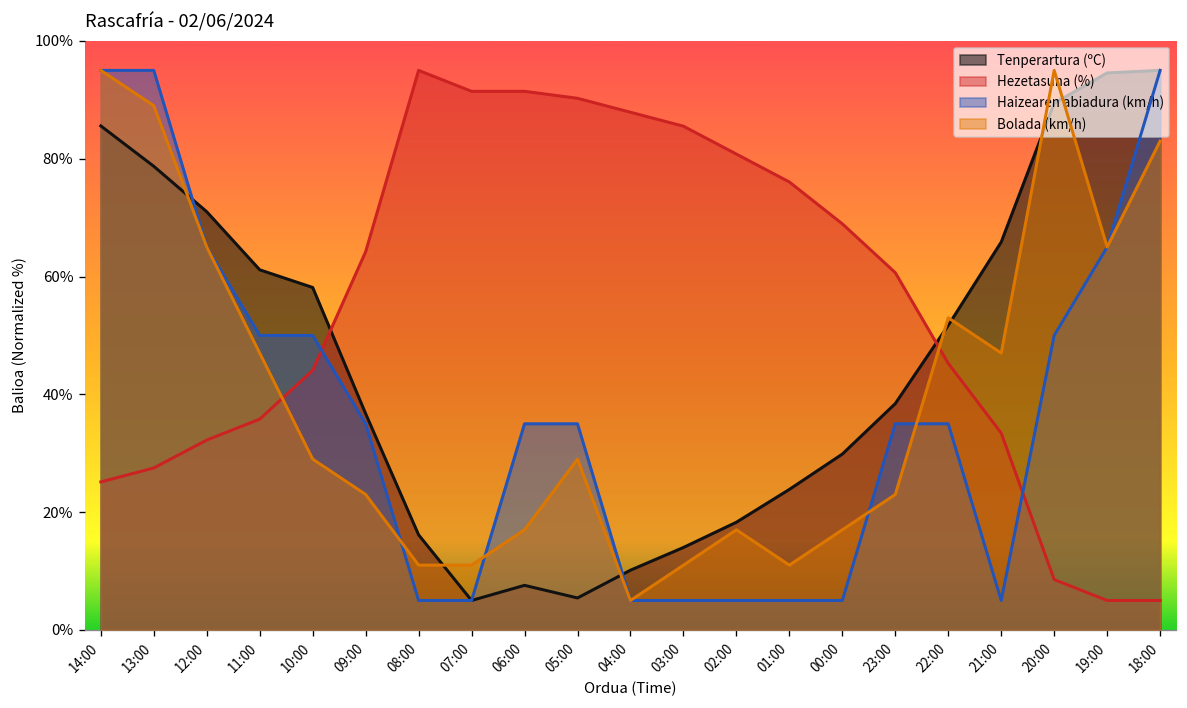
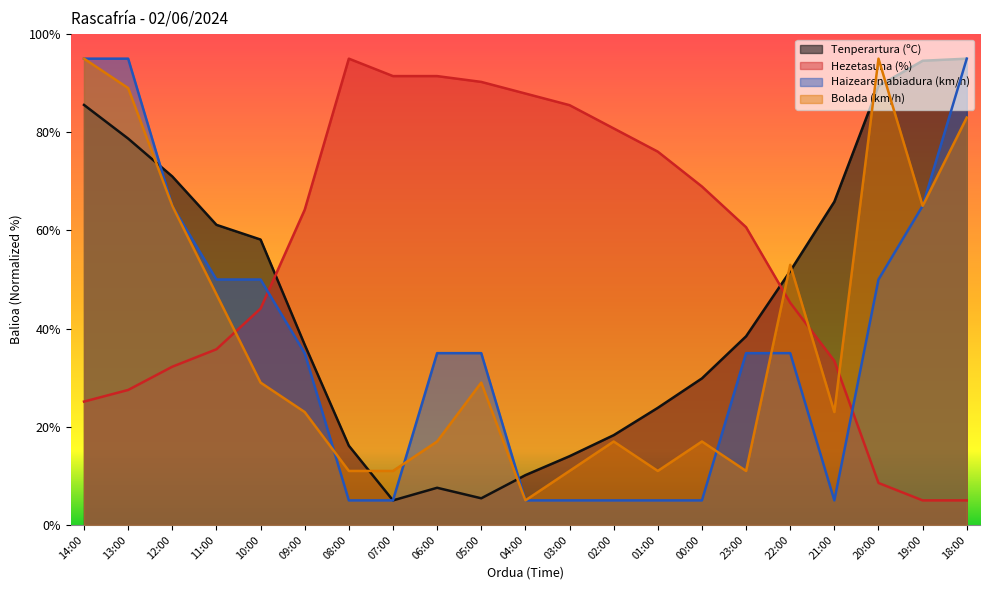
  {
    "Tenperartura (ºC)": {
      "14:00": "86%",
      "13:00": "79%",
      "12:00": "71%",
      "11:00": "61%",
      "10:00": "58%",
      "09:00": "37%",
      "08:00": "16%",
      "06:00": "8%",
      "05:00": "5%",
      "04:00": "10%",
      "03:00": "14%",
      "02:00": "18%",
      "01:00": "24%",
      "00:00": "30%",
      "23:00": "38%",
      "22:00": "52%",
      "21:00": "66%"
    },
    "Hezetasuna (%)": {
      "14:00": "25%",
      "13:00": "28%",
      "12:00": "32%",
      "11:00": "36%",
      "10:00": "44%",
      "09:00": "64%",
      "08:00": "95%",
      "07:00": "91%",
      "06:00": "91%",
      "05:00": "90%",
      "04:00": "88%",
      "03:00": "86%",
      "02:00": "81%",
      "01:00": "76%",
      "00:00": "69%",
      "23:00": "61%",
      "22:00": "45%",
      "21:00": "33%",
      "20:00": "9%",
      "19:00": "5%",
      "18:00": "5%"
    },
    "Haizearen abiadura (km/h)": {
      "13:00": "95%",
      "11:00": "50%",
      "10:00": "50%",
      "09:00": "35%",
      "08:00": "5%",
      "06:00": "35%",
      "05:00": "35%",
      "03:00": "5%",
      "02:00": "5%",
      "01:00": "5%",
      "00:00": "5%",
      "23:00": "35%",
      "22:00": "35%",
      "21:00": "5%",
      "20:00": "50%"
    },
    "Bolada (km/h)": {
      "13:00": "89%",
      "11:00": "47%",
      "10:00": "29%",
      "09:00": "23%",
      "08:00": "11%",
      "07:00": "11%",
      "06:00": "17%",
      "05:00": "29%",
      "03:00": "11%",
      "02:00": "17%",
      "01:00": "11%",
      "00:00": "17%",
-     "23:00": "23%",
+     "23:00": "11%",
      "22:00": "53%",
-     "21:00": "47%",
+     "21:00": "23%",
      "18:00": "83%"
    }
  }
